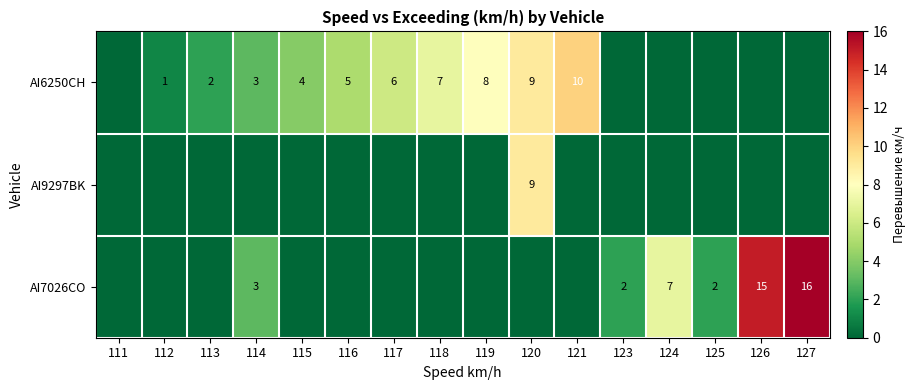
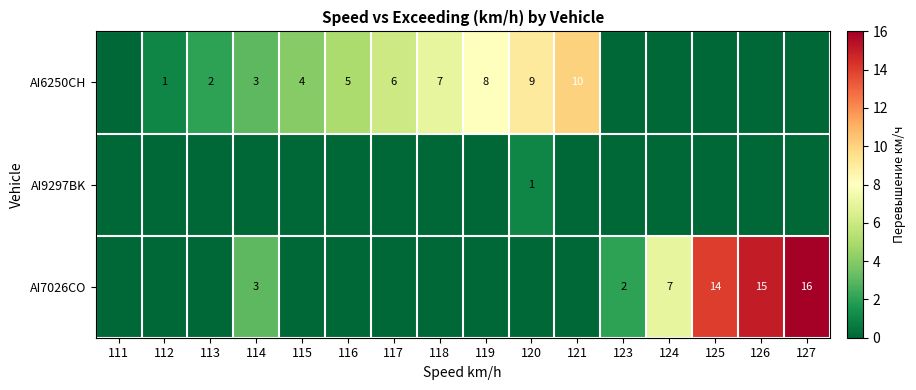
  {
    "AI6250CH": {
      "112": 1,
      "113": 2,
      "114": 3,
      "115": 4,
      "116": 5,
      "117": 6,
      "118": 7,
      "119": 8,
      "120": 9,
      "121": 10
    },
    "AI9297BK": {
-     "120": 9
+     "120": 1
    },
    "AI7026CO": {
      "114": 3,
      "123": 2,
      "124": 7,
-     "125": 2,
+     "125": 14,
      "126": 15,
      "127": 16
    }
  }
